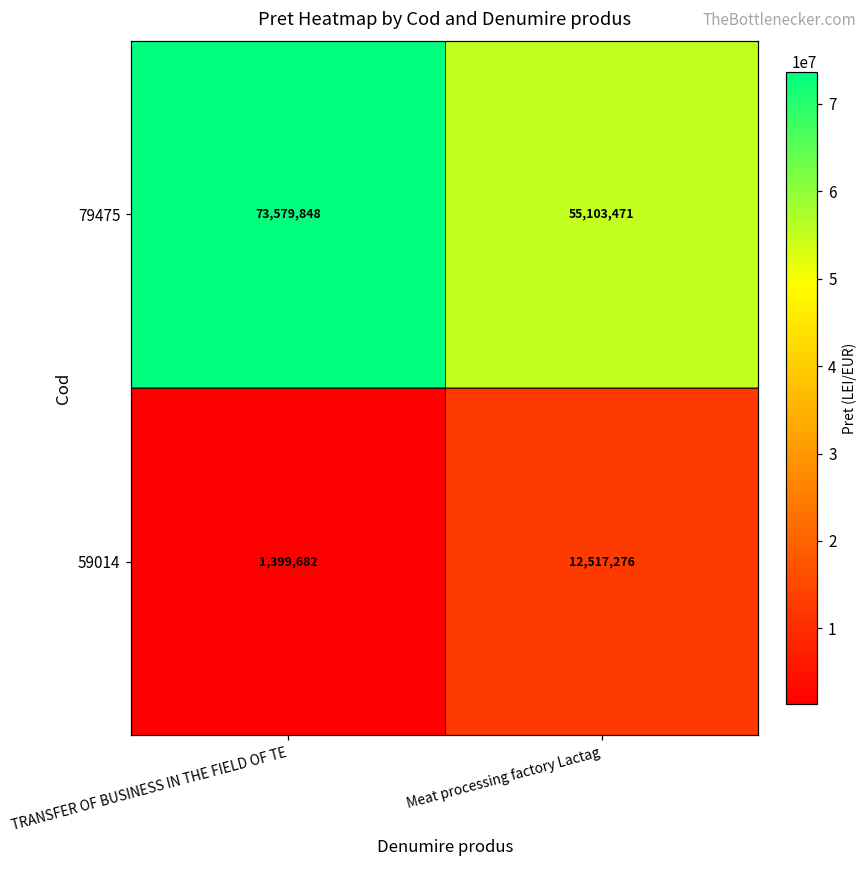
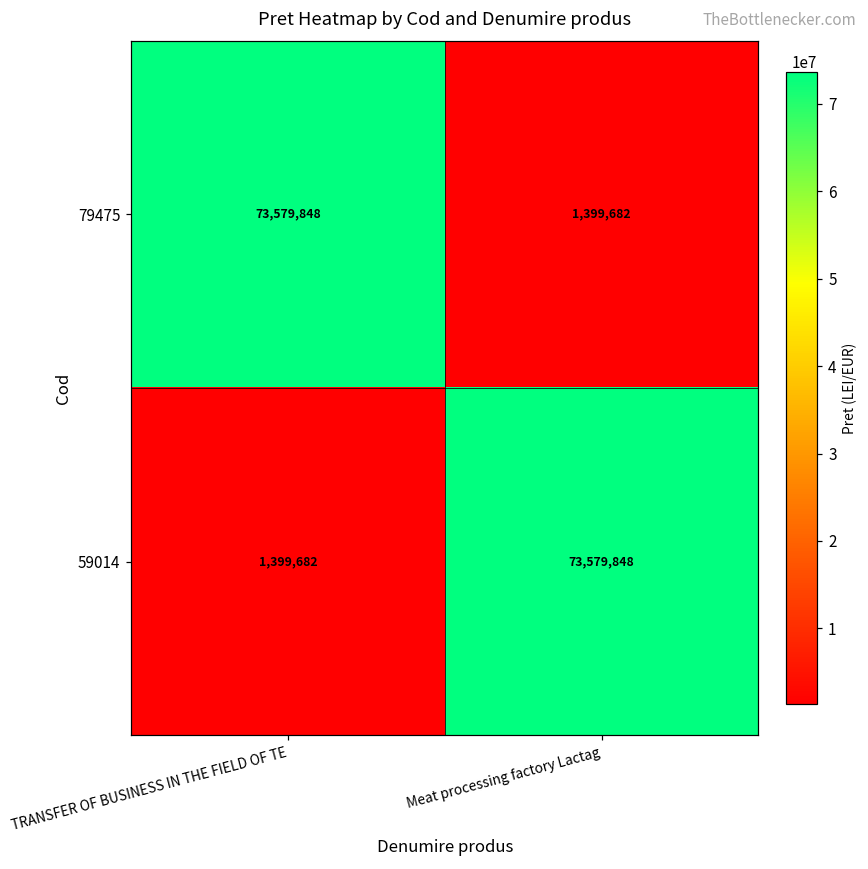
  {
    "79475": {
      "TRANSFER OF BUSINESS IN THE FIELD OF TE": "73,579,848",
-     "Meat processing factory Lactag": "55,103,471"
+     "Meat processing factory Lactag": "1,399,682"
    },
    "59014": {
      "TRANSFER OF BUSINESS IN THE FIELD OF TE": "1,399,682",
-     "Meat processing factory Lactag": "12,517,276"
+     "Meat processing factory Lactag": "73,579,848"
    }
  }
